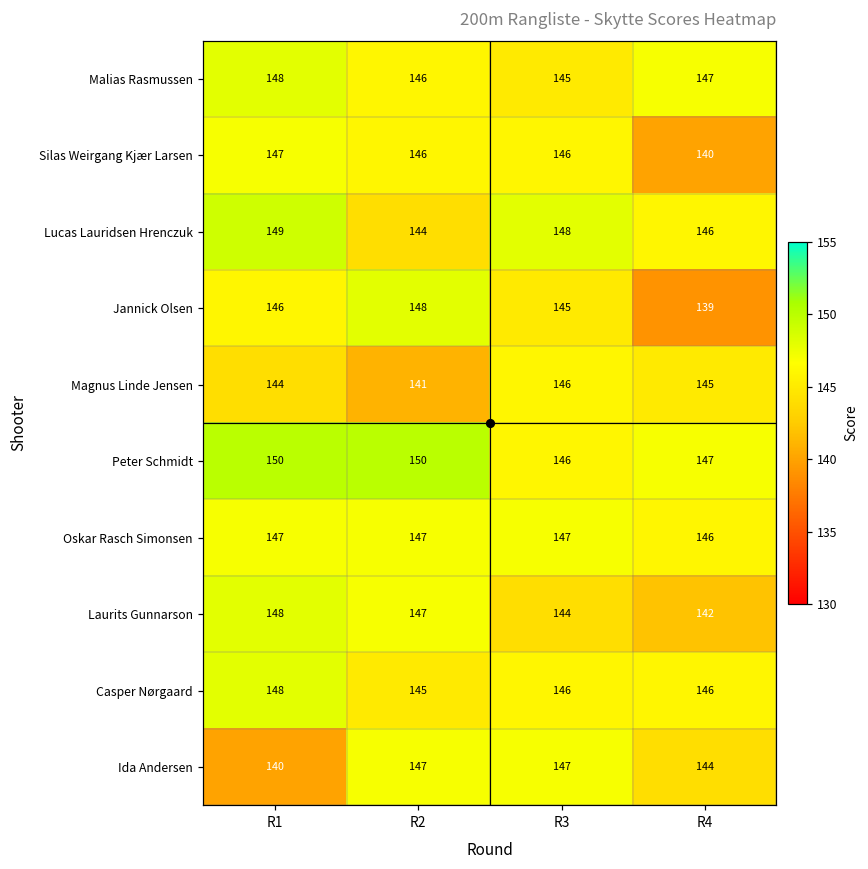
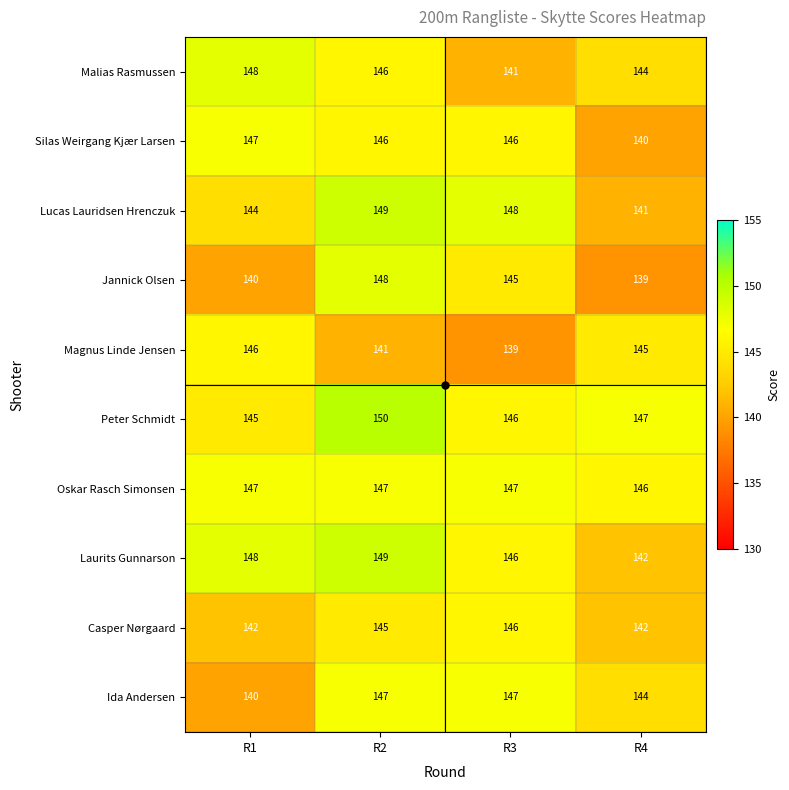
  {
    "Malias Rasmussen": {
      "R1": 148,
      "R2": 146,
-     "R3": 145,
-     "R4": 147
+     "R3": 141,
+     "R4": 144
    },
    "Silas Weirgang Kjær Larsen": {
      "R1": 147,
      "R2": 146,
      "R3": 146,
      "R4": 140
    },
    "Lucas Lauridsen Hrenczuk": {
-     "R1": 149,
-     "R2": 144,
+     "R1": 144,
+     "R2": 149,
      "R3": 148,
-     "R4": 146
+     "R4": 141
    },
    "Jannick Olsen": {
-     "R1": 146,
+     "R1": 140,
      "R2": 148,
      "R3": 145,
      "R4": 139
    },
    "Magnus Linde Jensen": {
-     "R1": 144,
+     "R1": 146,
      "R2": 141,
-     "R3": 146,
+     "R3": 139,
      "R4": 145
    },
    "Peter Schmidt": {
-     "R1": 150,
+     "R1": 145,
      "R2": 150,
      "R3": 146,
      "R4": 147
    },
    "Oskar Rasch Simonsen": {
      "R1": 147,
      "R2": 147,
      "R3": 147,
      "R4": 146
    },
    "Laurits Gunnarson": {
      "R1": 148,
-     "R2": 147,
-     "R3": 144,
+     "R2": 149,
+     "R3": 146,
      "R4": 142
    },
    "Casper Nørgaard": {
-     "R1": 148,
+     "R1": 142,
      "R2": 145,
      "R3": 146,
-     "R4": 146
+     "R4": 142
    },
    "Ida Andersen": {
      "R1": 140,
      "R2": 147,
      "R3": 147,
      "R4": 144
    }
  }
